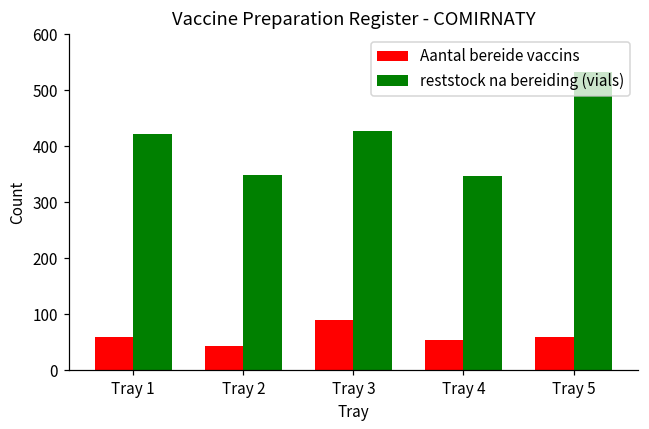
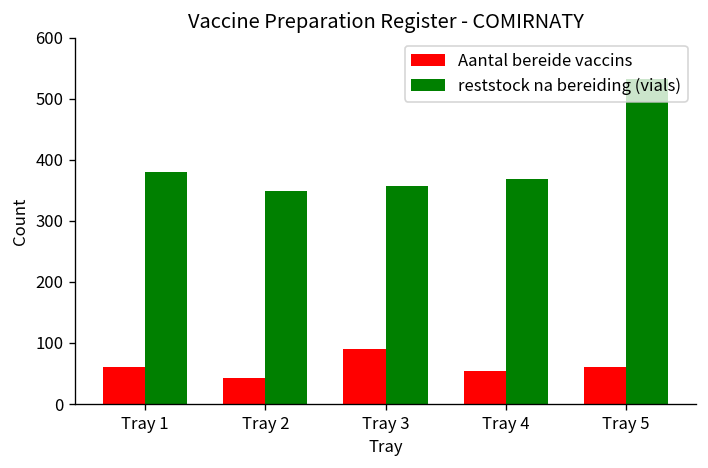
  {
    "Aantal bereide vaccins": {
      "Tray 1": 60,
      "Tray 2": 40,
      "Tray 3": 90,
      "Tray 4": 50,
      "Tray 5": 60
    },
    "reststock na bereiding (vials)": {
-     "Tray 1": 420,
+     "Tray 1": 380,
      "Tray 2": 350,
-     "Tray 3": 430,
-     "Tray 4": 350
+     "Tray 3": 360,
+     "Tray 4": 370
    }
  }
